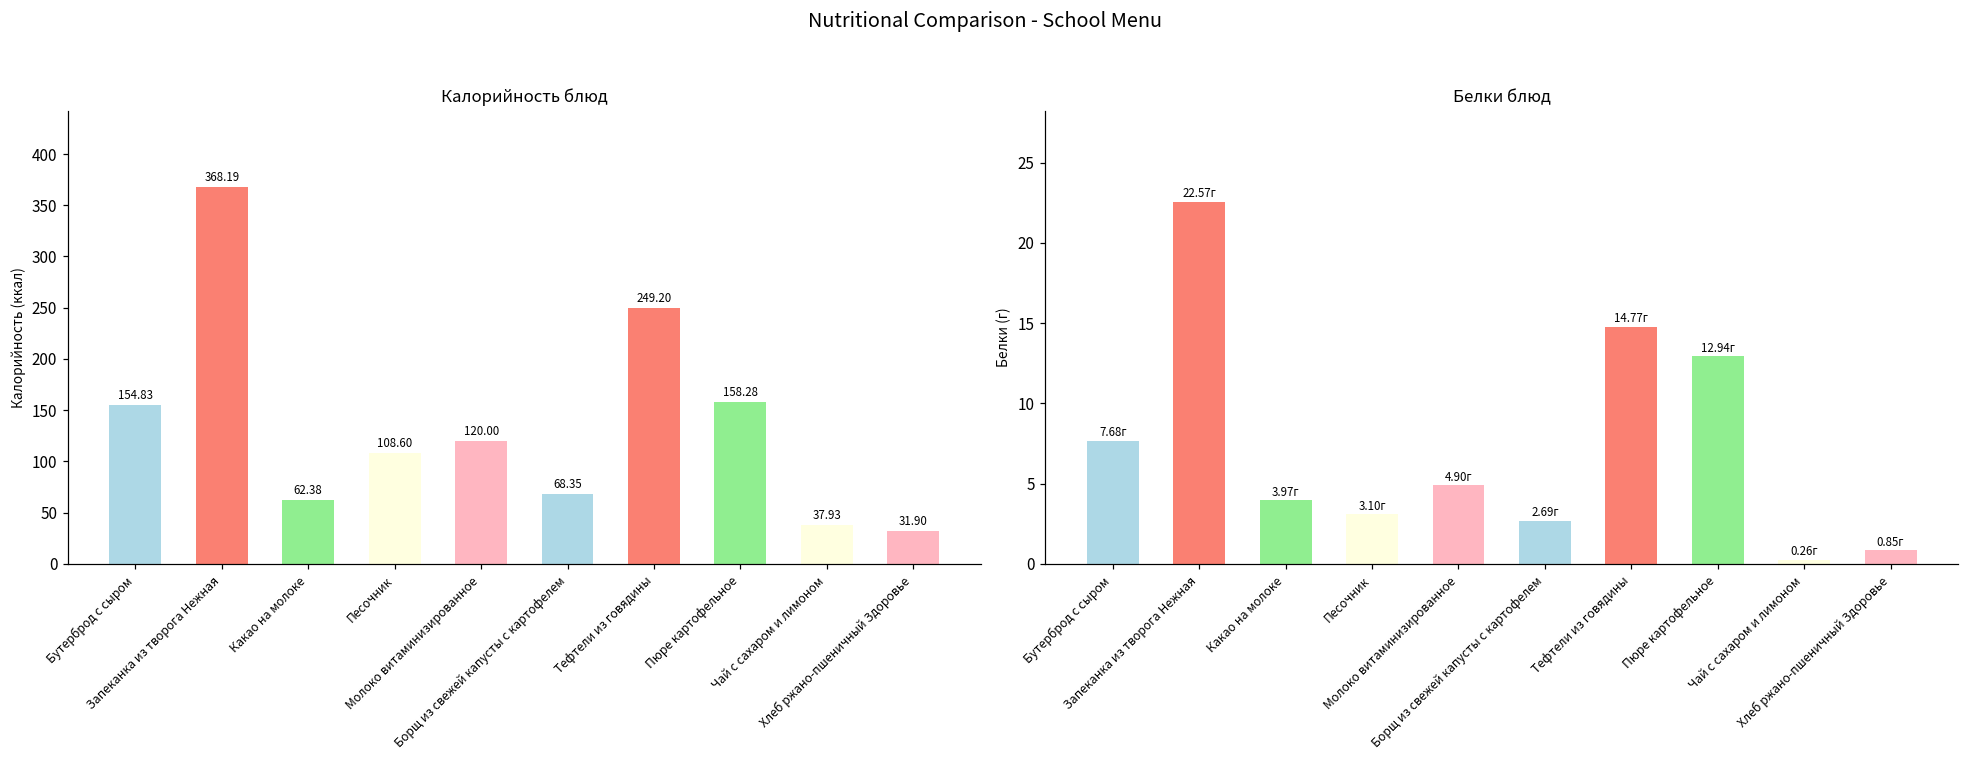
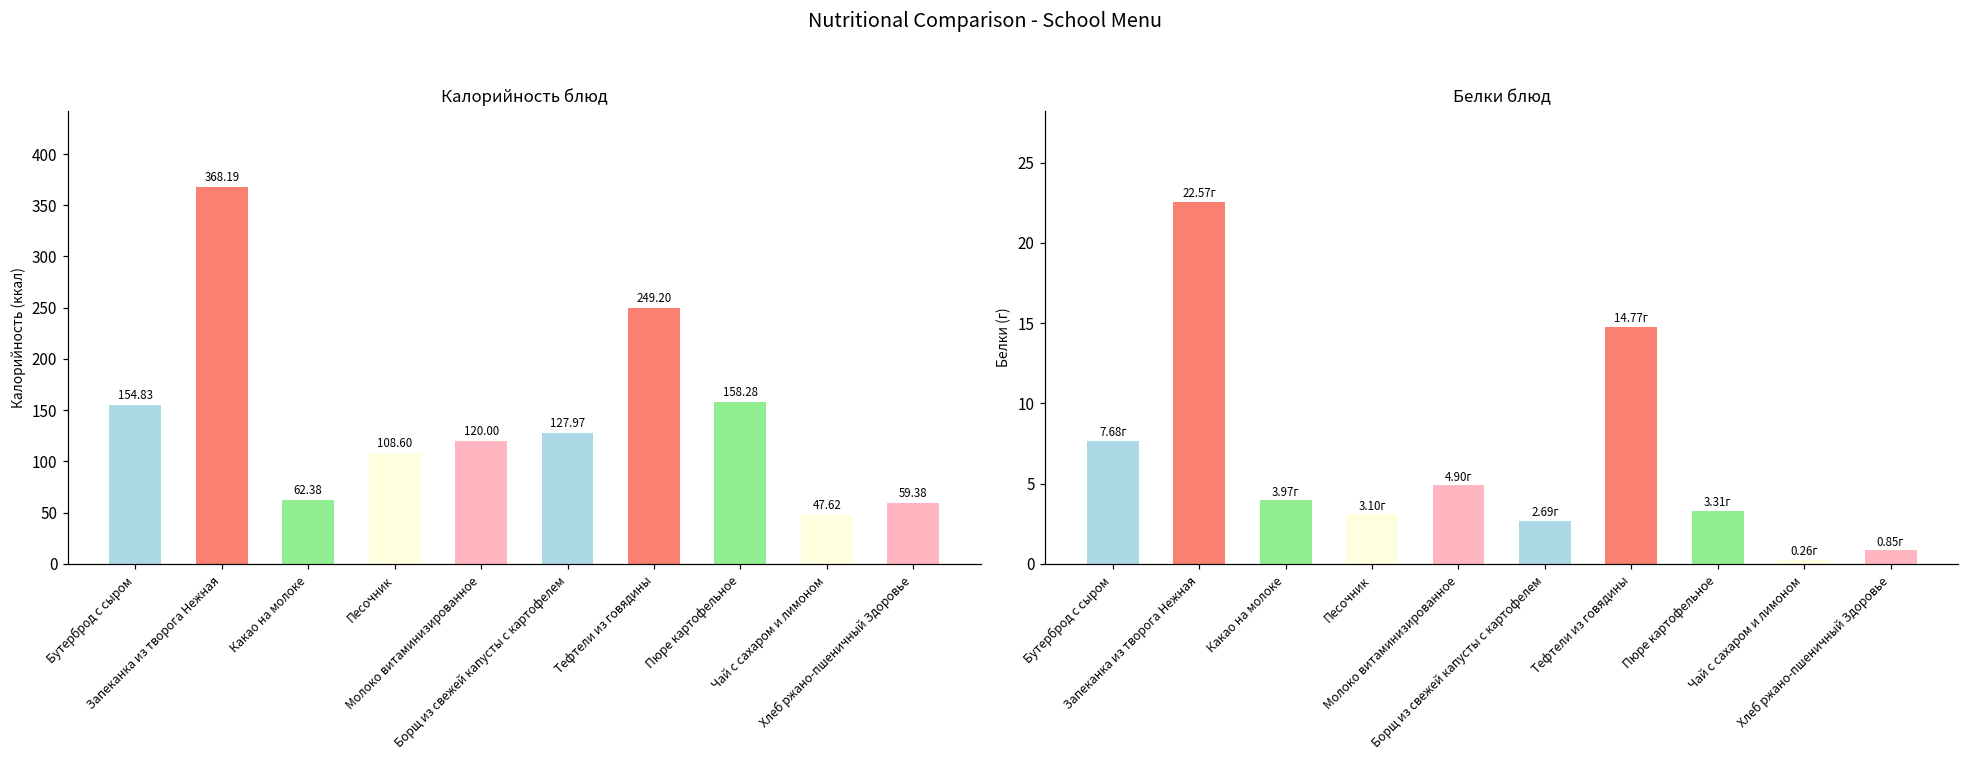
  {
    "Калорийность блюд": {
      "Бутерброд с сыром": "154.83",
      "Запеканка из творога Нежная": "368.19",
      "Какао на молоке": "62.38",
      "Песочник": "108.60",
      "Молоко витаминизированное": "120.00",
-     "Борщ из свежей капусты с картофелем": "68.35",
+     "Борщ из свежей капусты с картофелем": "127.97",
      "Тефтели из говядины": "249.20",
      "Пюре картофельное": "158.28",
-     "Чай с сахаром и лимоном": "37.93",
-     "Хлеб ржано-пшеничный Здоровье": "31.90"
+     "Чай с сахаром и лимоном": "47.62",
+     "Хлеб ржано-пшеничный Здоровье": "59.38"
    },
    "Белки блюд": {
      "Бутерброд с сыром": "7.68г",
      "Запеканка из творога Нежная": "22.57г",
      "Какао на молоке": "3.97г",
      "Песочник": "3.10г",
      "Молоко витаминизированное": "4.90г",
      "Борщ из свежей капусты с картофелем": "2.69г",
      "Тефтели из говядины": "14.77г",
-     "Пюре картофельное": "12.94г",
+     "Пюре картофельное": "3.31г",
      "Чай с сахаром и лимоном": "0.26г",
      "Хлеб ржано-пшеничный Здоровье": "0.85г"
    }
  }
